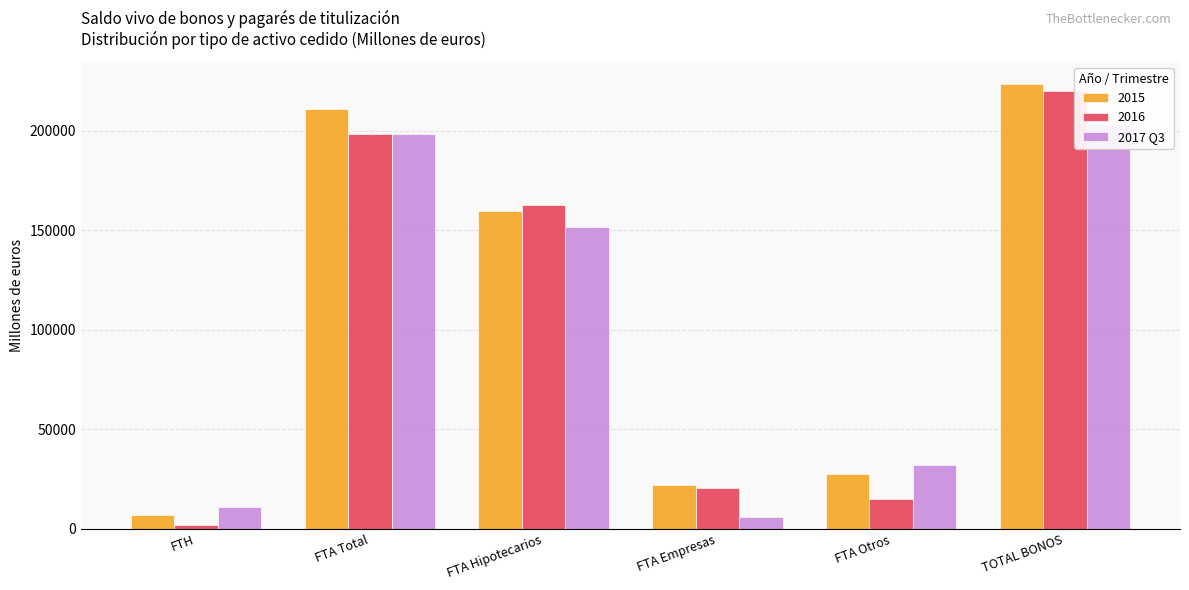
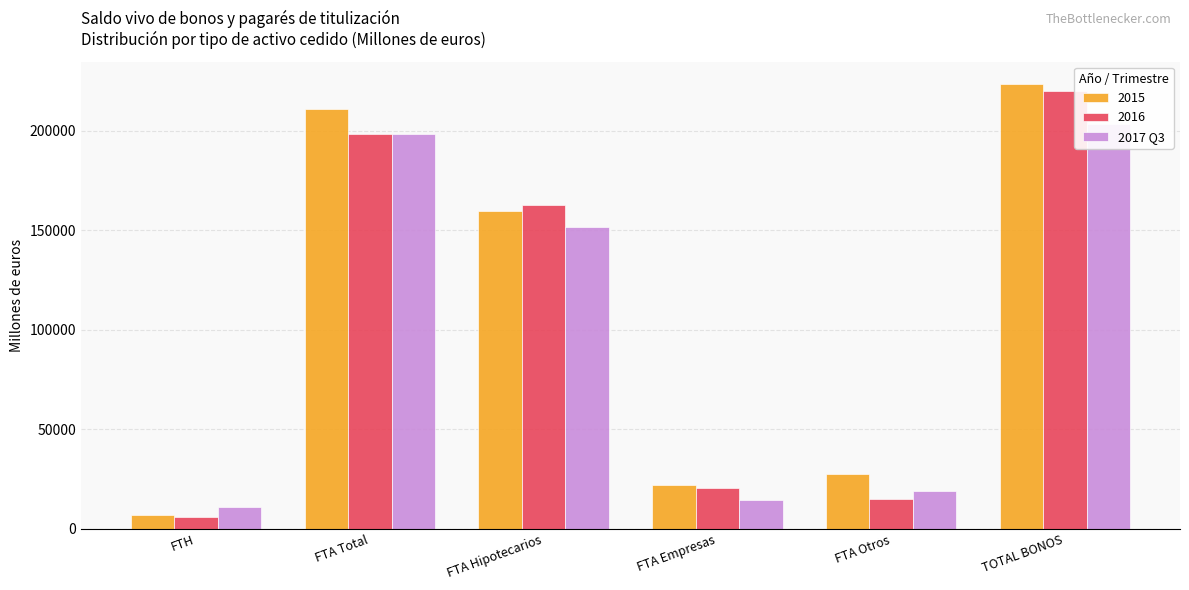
  {
    "2015": {
      "FTH": 7000,
      "FTA Total": 211000,
      "FTA Hipotecarios": 160000,
      "FTA Empresas": 22000,
      "FTA Otros": 27000,
      "TOTAL BONOS": 223000
    },
    "2016": {
-     "FTH": 2000,
+     "FTH": 6000,
      "FTA Total": 198000,
      "FTA Hipotecarios": 163000,
      "FTA Empresas": 21000,
      "FTA Otros": 15000,
      "TOTAL BONOS": 220000
    },
    "2017 Q3": {
      "FTH": 11000,
      "FTA Total": 198000,
      "FTA Hipotecarios": 151000,
-     "FTA Empresas": 6000,
-     "FTA Otros": 32000
+     "FTA Empresas": 14000,
+     "FTA Otros": 19000
    }
  }
